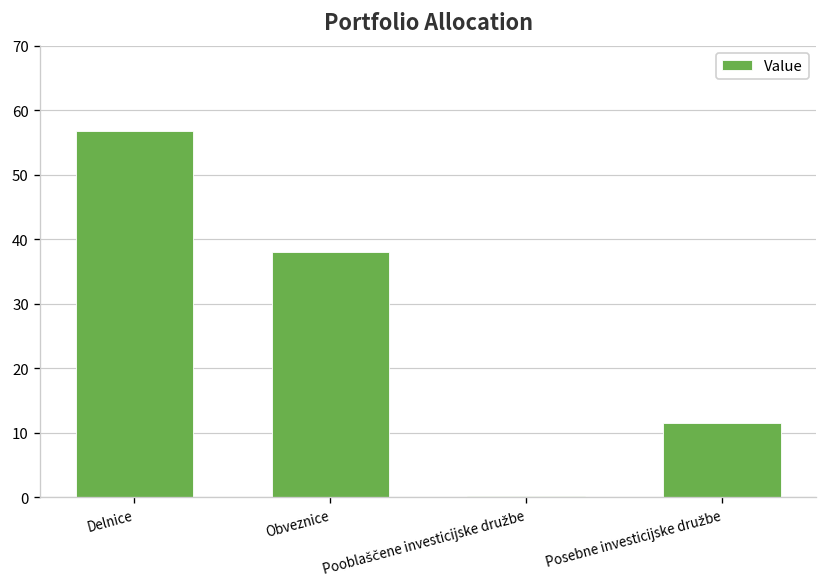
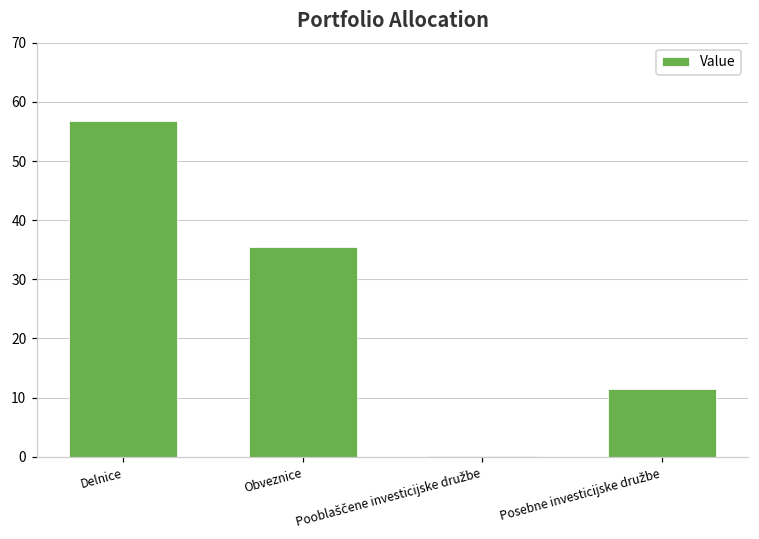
  {
    "Delnice": 57,
-   "Obveznice": 38,
+   "Obveznice": 35,
    "Posebne investicijske družbe": 11
  }
